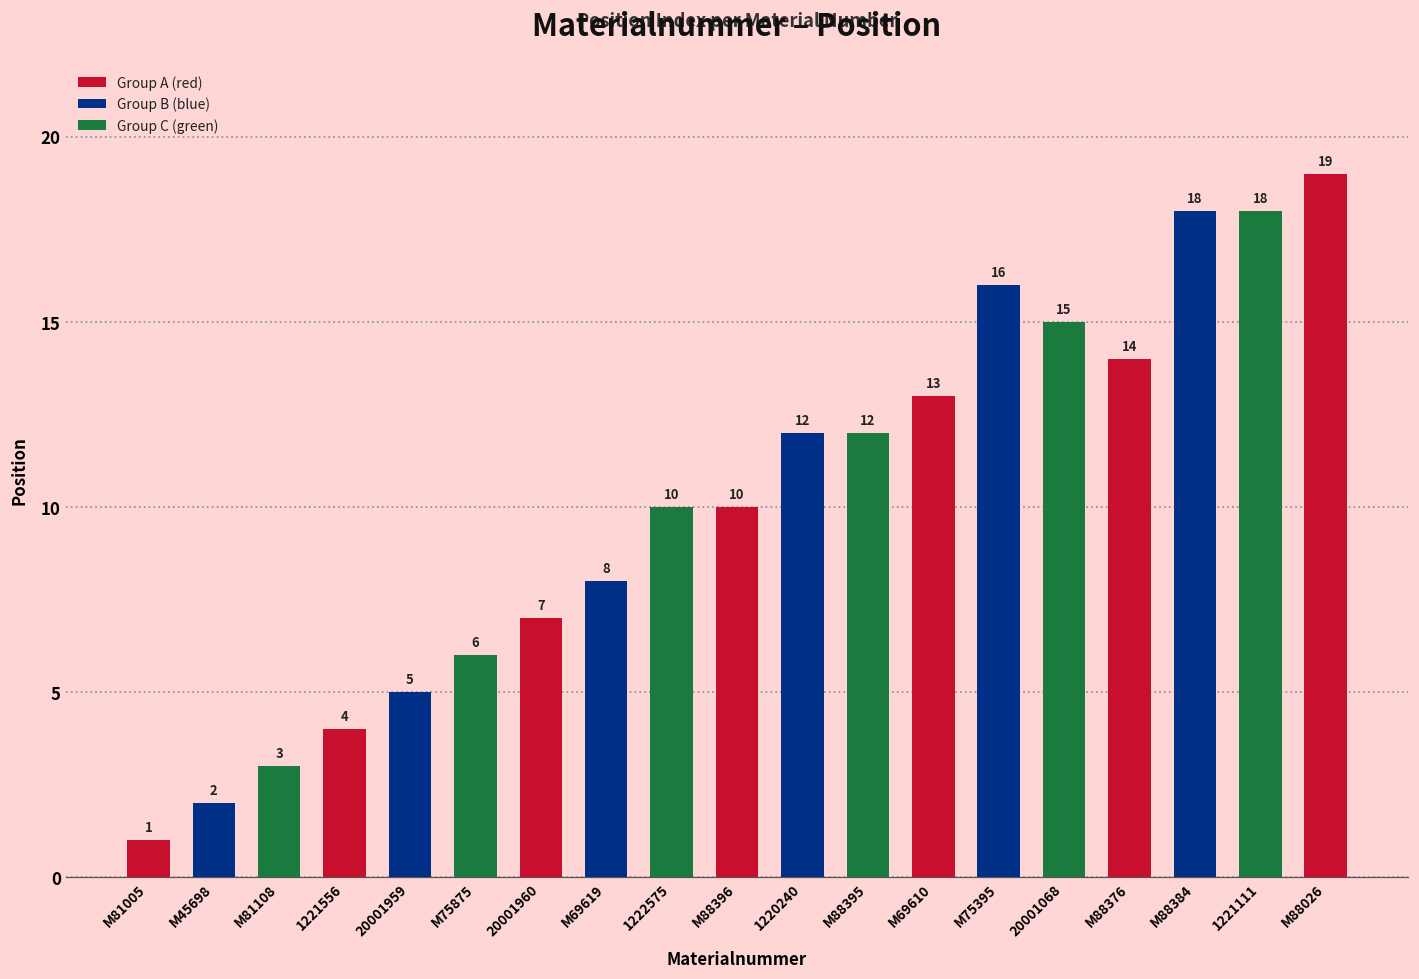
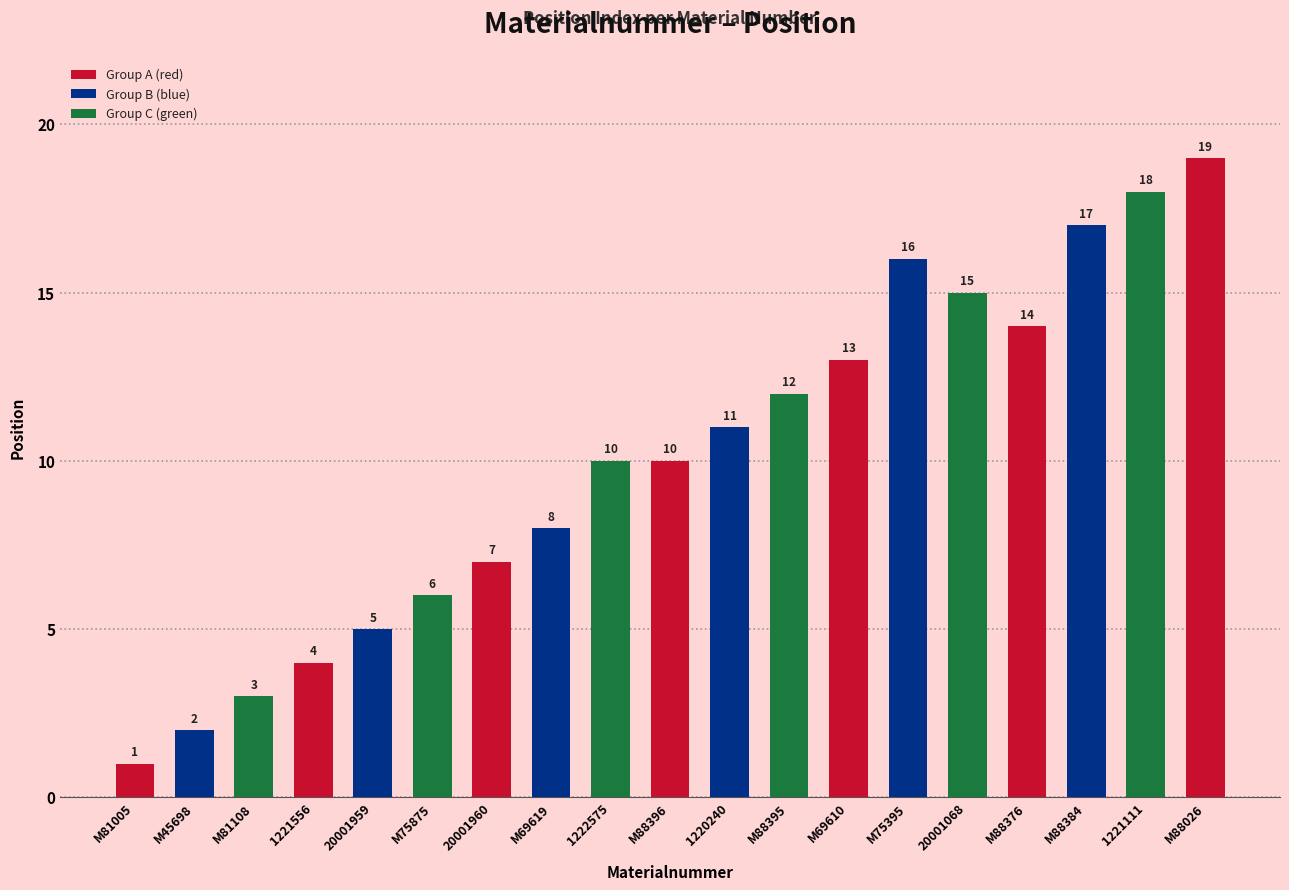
  {
    "M81005": 1,
    "M45698": 2,
    "M81108": 3,
    "1221556": 4,
    "20001959": 5,
    "M75875": 6,
    "20001960": 7,
    "M69619": 8,
    "1222575": 10,
    "M88396": 10,
-   "1220240": 12,
+   "1220240": 11,
    "M88395": 12,
    "M69610": 13,
    "M75395": 16,
    "20001068": 15,
    "M88376": 14,
-   "M88384": 18,
+   "M88384": 17,
    "1221111": 18,
    "M88026": 19
  }
